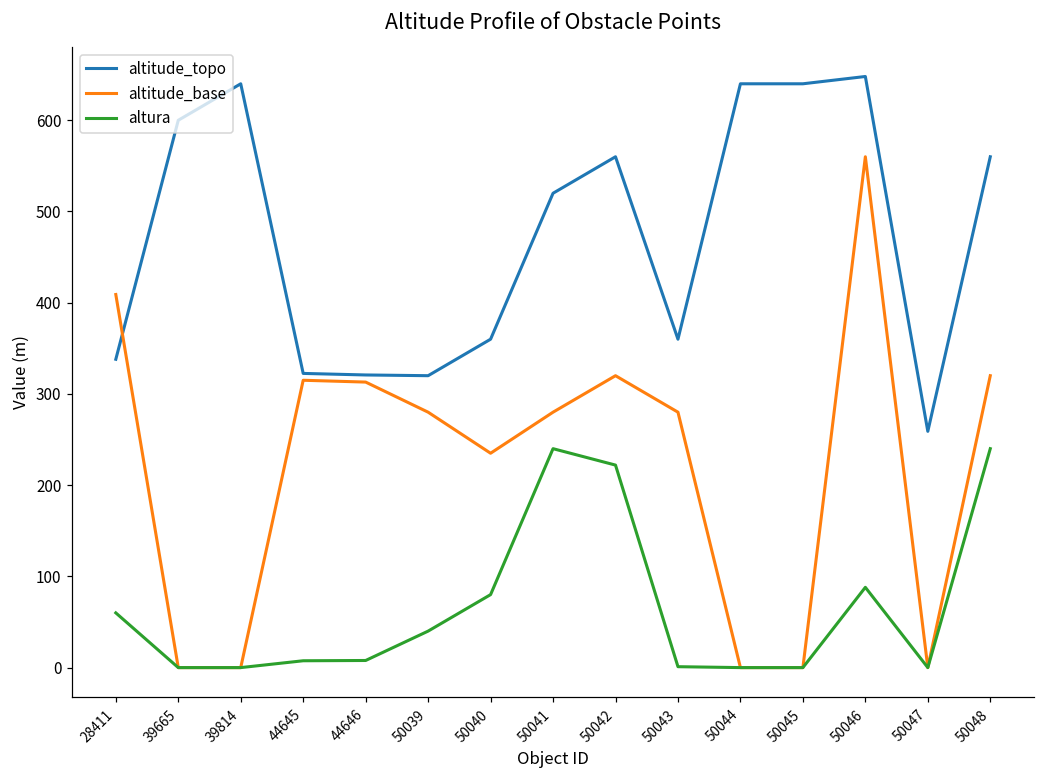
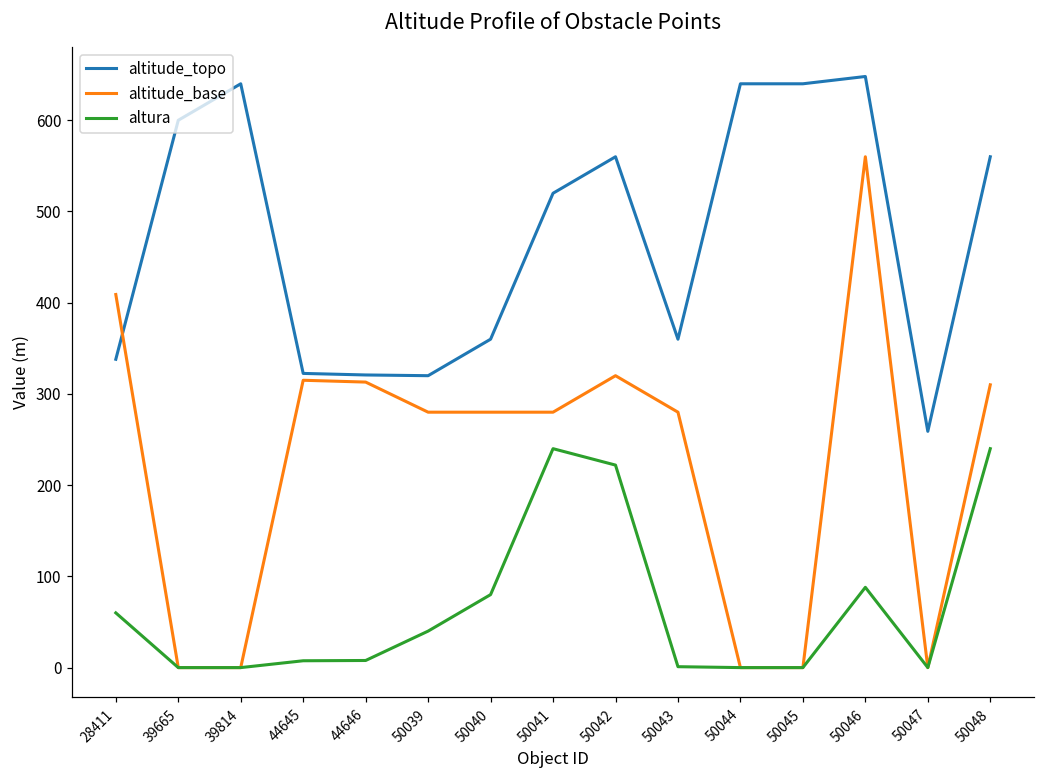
  {
    "altitude_topo": {
      "28411": 340,
      "39814": 640,
      "44645": 320,
      "44646": 320,
      "50039": 320,
      "50040": 360,
      "50041": 520,
      "50042": 560,
      "50043": 360,
      "50044": 640,
      "50045": 640,
      "50046": 650,
      "50047": 260,
      "50048": 560
    },
    "altitude_base": {
      "28411": 410,
      "44645": 320,
      "44646": 310,
      "50039": 280,
-     "50040": 240,
+     "50040": 280,
      "50041": 280,
      "50042": 320,
      "50043": 280,
      "50046": 560,
-     "50048": 320
+     "50048": 310
    },
    "altura": {
      "28411": 60,
      "44645": 10,
      "44646": 10,
      "50039": 40,
      "50040": 80,
      "50041": 240,
      "50042": 220,
      "50043": 0,
      "50046": 90,
      "50048": 240
    }
  }
